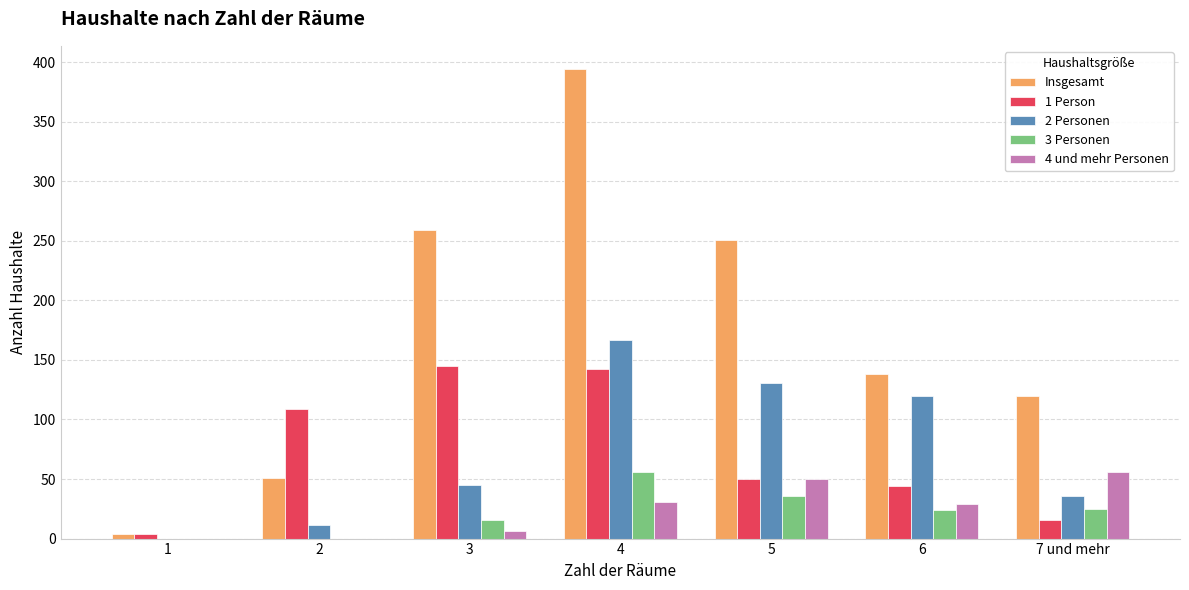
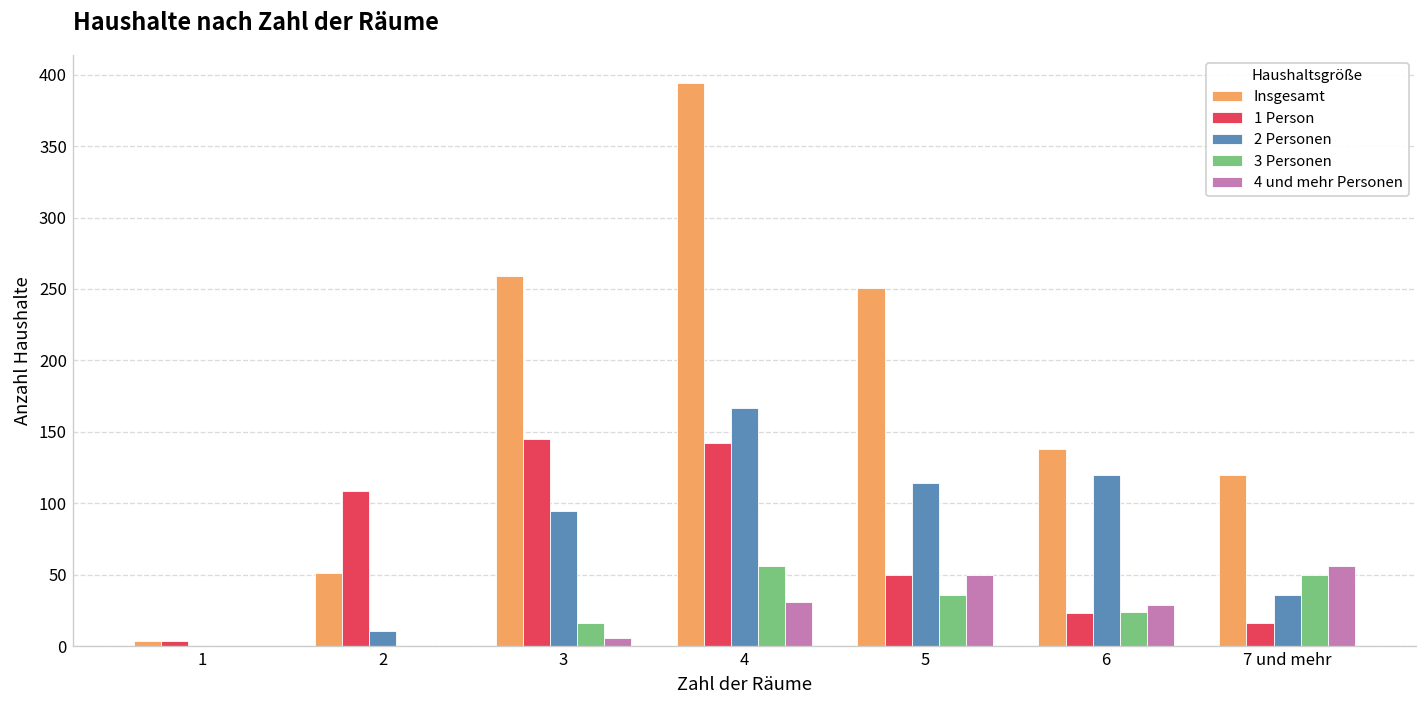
  {
    "Insgesamt": {
      "1": 4,
      "2": 51,
      "3": 259,
      "4": 394,
      "5": 251,
      "6": 138,
      "7 und mehr": 120
    },
    "1 Person": {
      "1": 4,
      "2": 109,
      "3": 145,
      "4": 142,
      "5": 50,
-     "6": 44,
+     "6": 23,
      "7 und mehr": 16
    },
    "2 Personen": {
      "1": 0,
      "2": 11,
-     "3": 45,
+     "3": 95,
      "4": 167,
-     "5": 131,
+     "5": 114,
      "6": 120,
      "7 und mehr": 36
    },
    "3 Personen": {
      "1": 0,
      "2": 0,
      "3": 16,
      "4": 56,
      "5": 36,
      "6": 24,
-     "7 und mehr": 25
+     "7 und mehr": 50
    },
    "4 und mehr Personen": {
      "1": 0,
      "2": 0,
      "3": 6,
      "4": 31,
      "5": 50,
      "6": 29,
      "7 und mehr": 56
    }
  }
